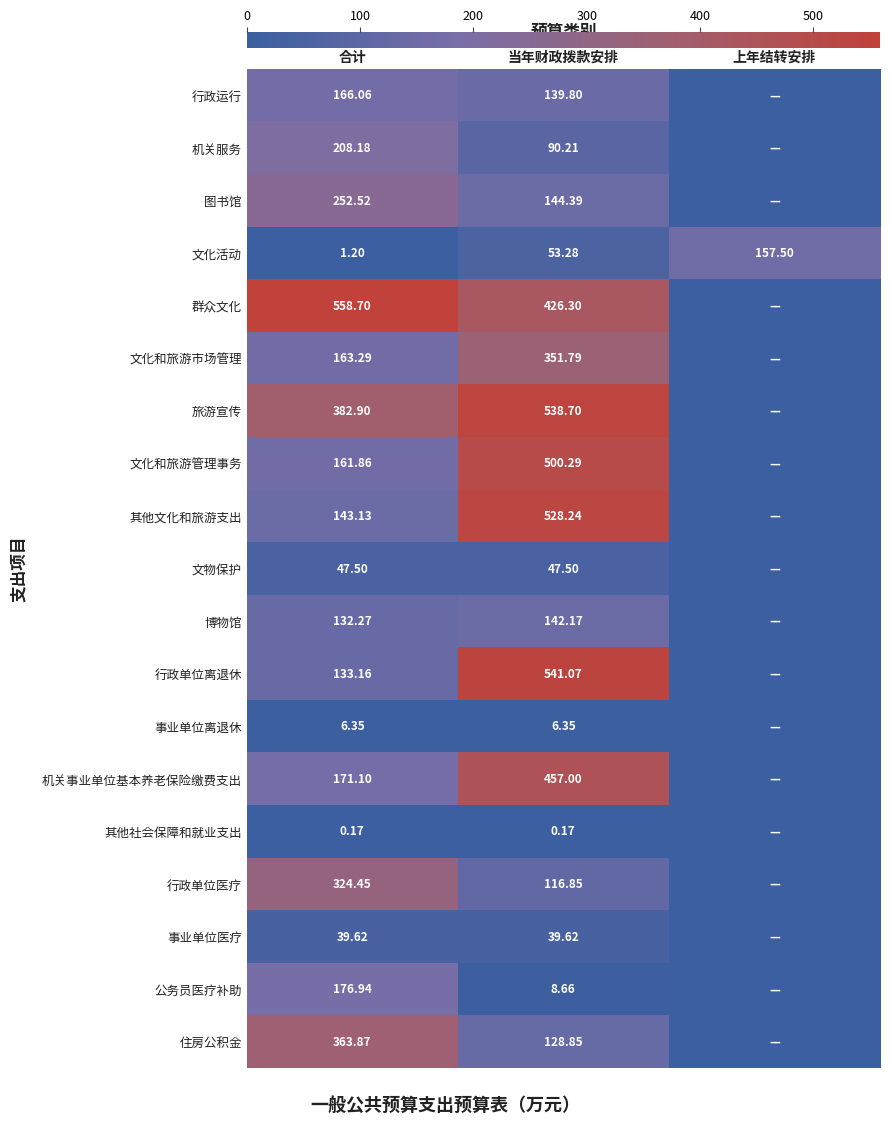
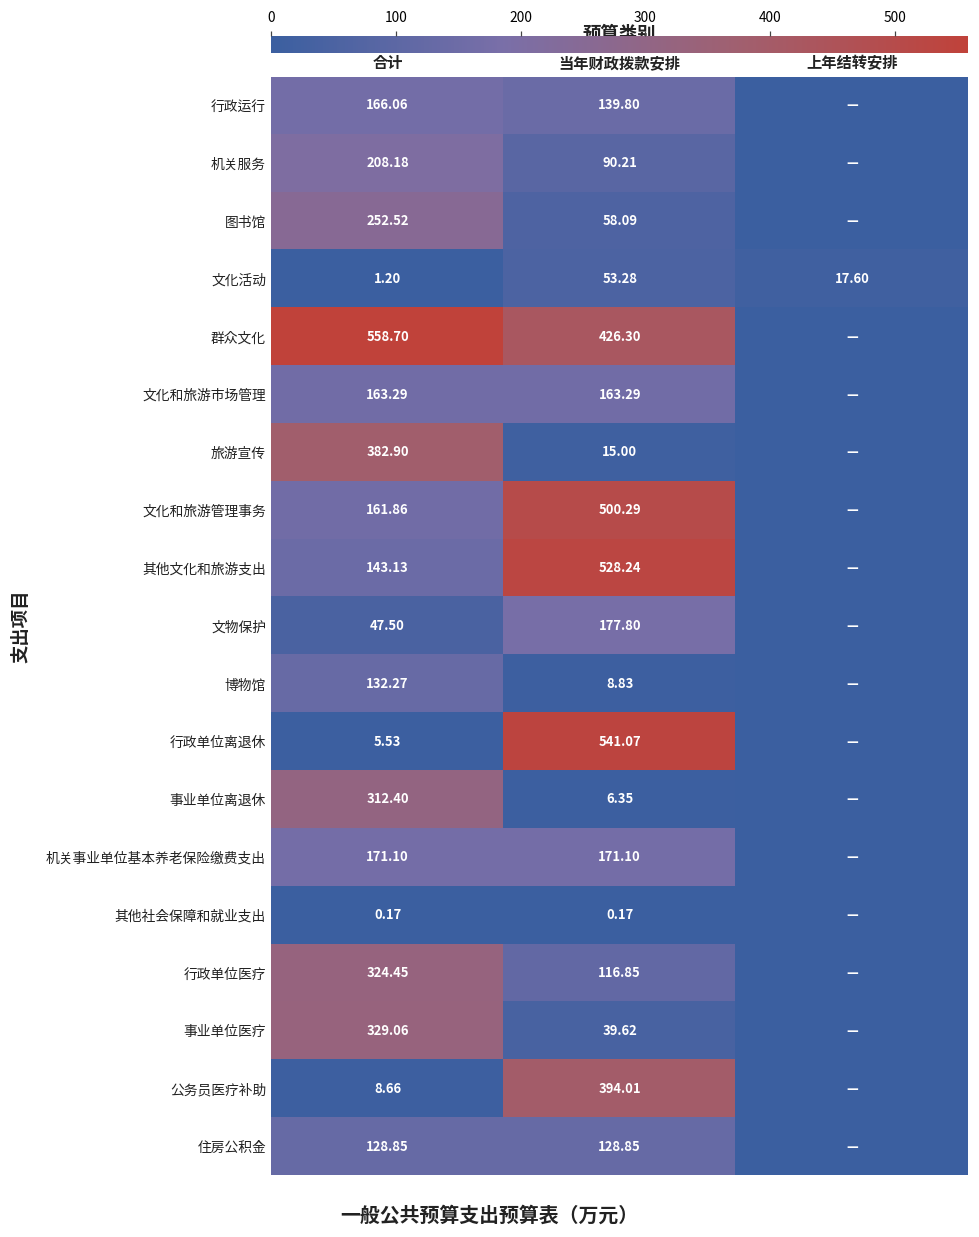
  {
    "行政运行": {
      "合计": 166.06,
      "当年财政拨款安排": 139.80
    },
    "机关服务": {
      "合计": 208.18,
      "当年财政拨款安排": 90.21
    },
    "图书馆": {
      "合计": 252.52,
-     "当年财政拨款安排": 144.39
+     "当年财政拨款安排": 58.09
    },
    "文化活动": {
      "合计": 1.20,
      "当年财政拨款安排": 53.28,
-     "上年结转安排": 157.50
+     "上年结转安排": 17.60
    },
    "群众文化": {
      "合计": 558.70,
      "当年财政拨款安排": 426.30
    },
    "文化和旅游市场管理": {
      "合计": 163.29,
-     "当年财政拨款安排": 351.79
+     "当年财政拨款安排": 163.29
    },
    "旅游宣传": {
      "合计": 382.90,
-     "当年财政拨款安排": 538.70
+     "当年财政拨款安排": 15.00
    },
    "文化和旅游管理事务": {
      "合计": 161.86,
      "当年财政拨款安排": 500.29
    },
    "其他文化和旅游支出": {
      "合计": 143.13,
      "当年财政拨款安排": 528.24
    },
    "文物保护": {
      "合计": 47.50,
-     "当年财政拨款安排": 47.50
+     "当年财政拨款安排": 177.80
    },
    "博物馆": {
      "合计": 132.27,
-     "当年财政拨款安排": 142.17
+     "当年财政拨款安排": 8.83
    },
    "行政单位离退休": {
-     "合计": 133.16,
+     "合计": 5.53,
      "当年财政拨款安排": 541.07
    },
    "事业单位离退休": {
-     "合计": 6.35,
+     "合计": 312.40,
      "当年财政拨款安排": 6.35
    },
    "机关事业单位基本养老保险缴费支出": {
      "合计": 171.10,
-     "当年财政拨款安排": 457.00
+     "当年财政拨款安排": 171.10
    },
    "其他社会保障和就业支出": {
      "合计": 0.17,
      "当年财政拨款安排": 0.17
    },
    "行政单位医疗": {
      "合计": 324.45,
      "当年财政拨款安排": 116.85
    },
    "事业单位医疗": {
-     "合计": 39.62,
+     "合计": 329.06,
      "当年财政拨款安排": 39.62
    },
    "公务员医疗补助": {
-     "合计": 176.94,
-     "当年财政拨款安排": 8.66
+     "合计": 8.66,
+     "当年财政拨款安排": 394.01
    },
    "住房公积金": {
-     "合计": 363.87,
+     "合计": 128.85,
      "当年财政拨款安排": 128.85
    }
  }
